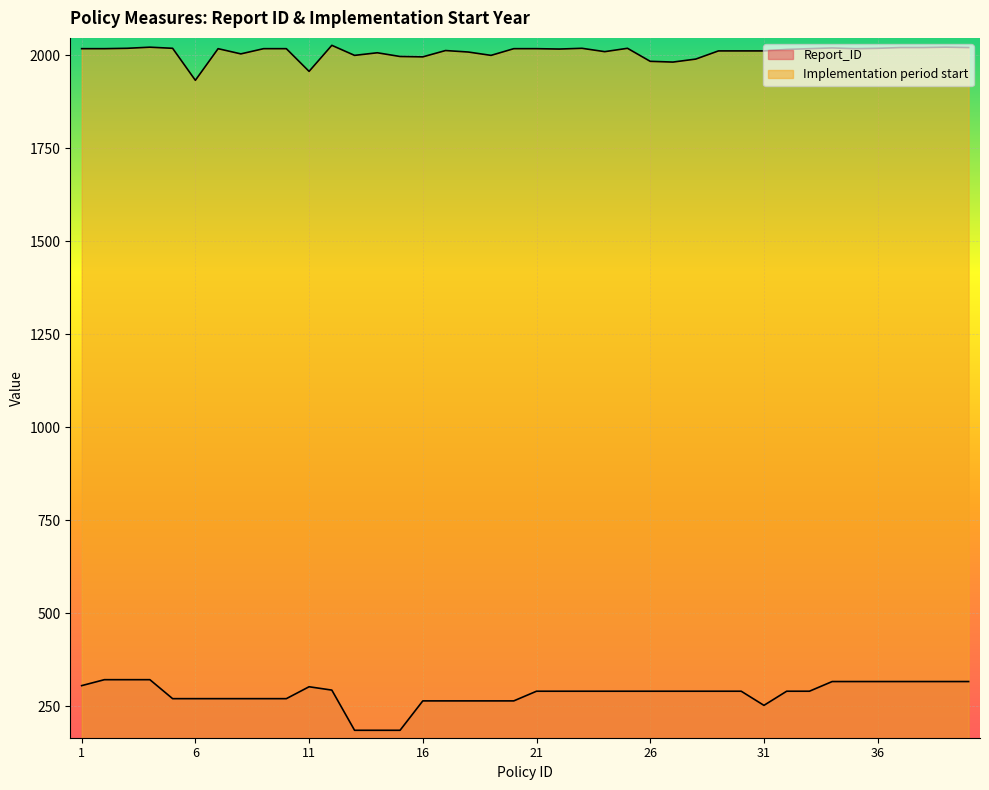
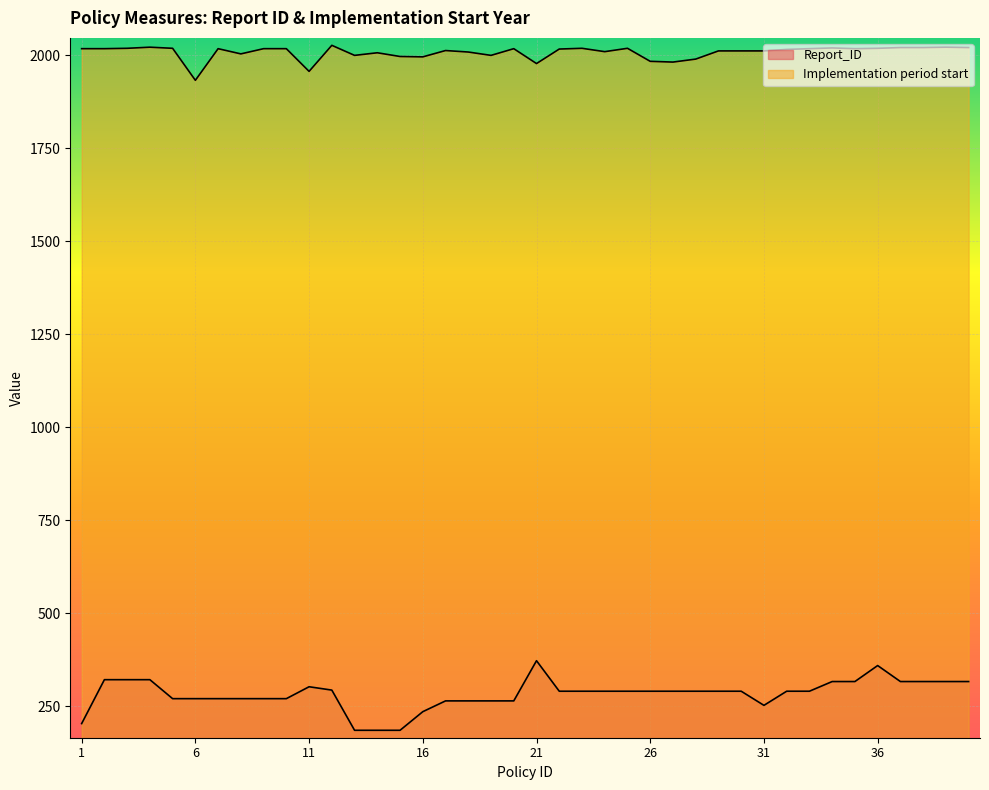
  {
    "Report_ID": {
-     "1": 310,
+     "1": 200,
      "6": 270,
      "11": 300,
-     "16": 270,
-     "21": 290,
+     "16": 240,
+     "21": 370,
      "26": 290,
      "31": 250,
-     "36": 320
+     "36": 360
    },
    "Implementation period start": {
      "1": 2020,
      "6": 1930,
      "11": 1960,
      "16": 2000,
-     "21": 2020,
+     "21": 1980,
      "26": 1980
    }
  }
